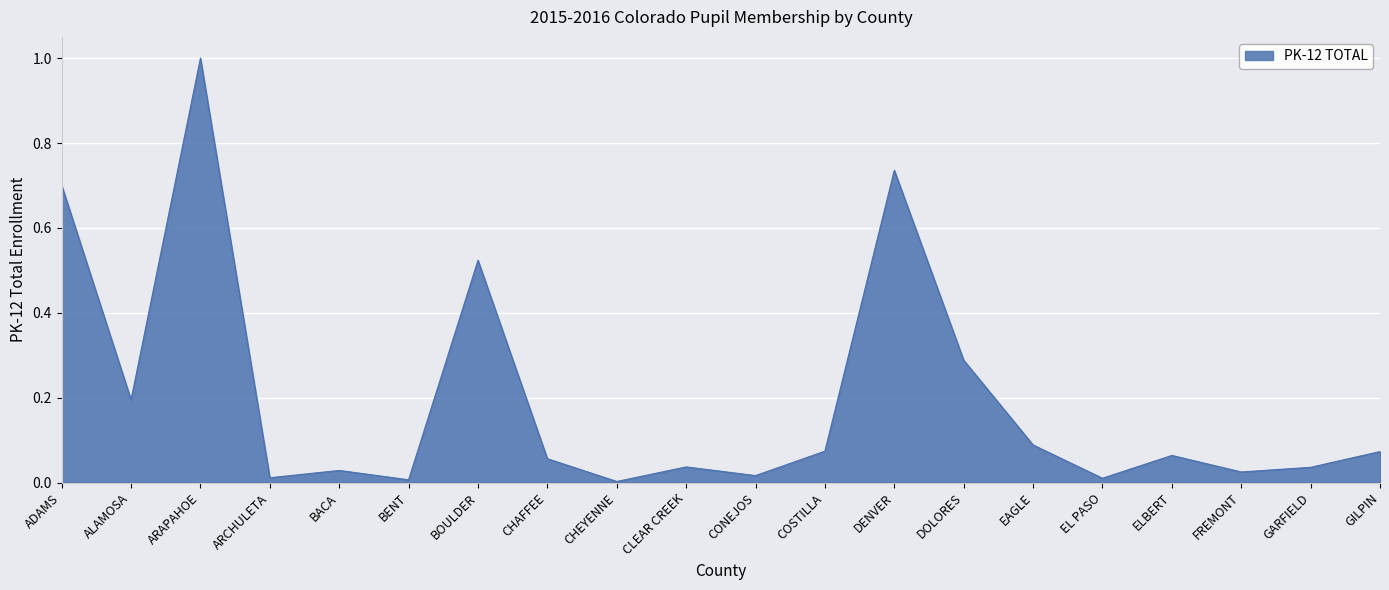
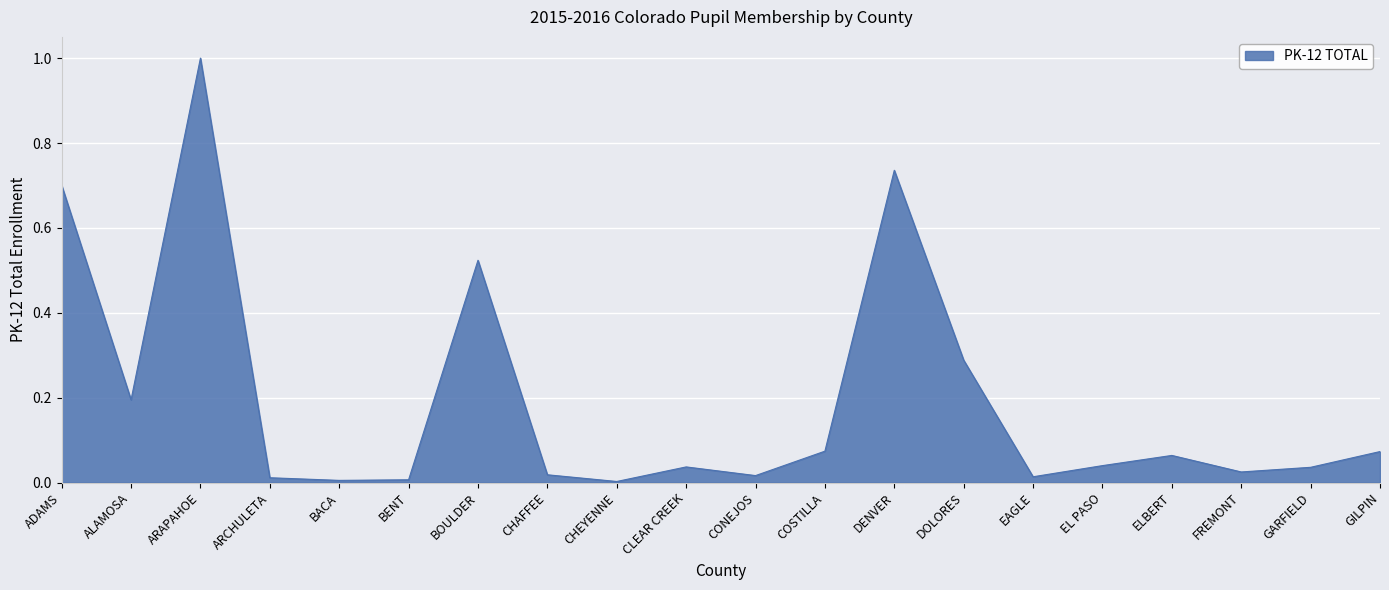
  {
    "ADAMS": 0.70,
    "ALAMOSA": 0.19,
    "ARAPAHOE": 1.00,
    "ARCHULETA": 0.01,
-   "BACA": 0.03,
+   "BACA": 0.01,
    "BENT": 0.01,
    "BOULDER": 0.52,
-   "CHAFFEE": 0.06,
+   "CHAFFEE": 0.02,
    "CHEYENNE": 0.00,
    "CLEAR CREEK": 0.04,
    "CONEJOS": 0.02,
    "COSTILLA": 0.07,
    "DENVER": 0.74,
    "DOLORES": 0.29,
-   "EAGLE": 0.09,
-   "EL PASO": 0.01,
+   "EAGLE": 0.01,
+   "EL PASO": 0.04,
    "ELBERT": 0.06,
    "FREMONT": 0.03,
    "GARFIELD": 0.04,
    "GILPIN": 0.07
  }
